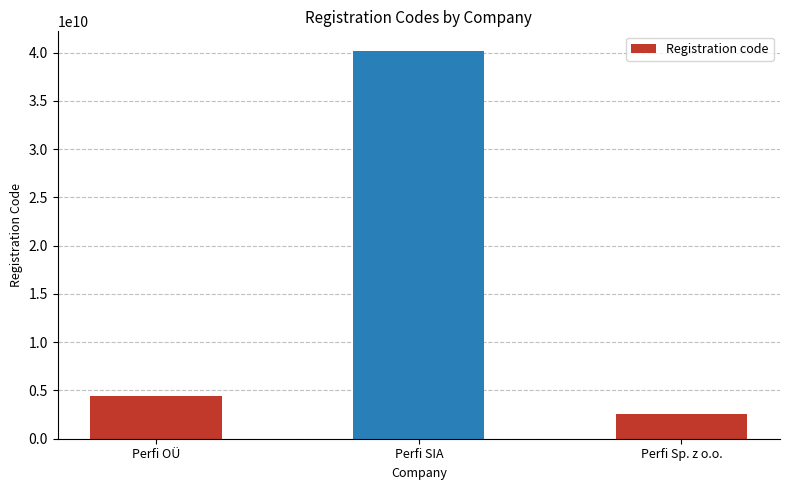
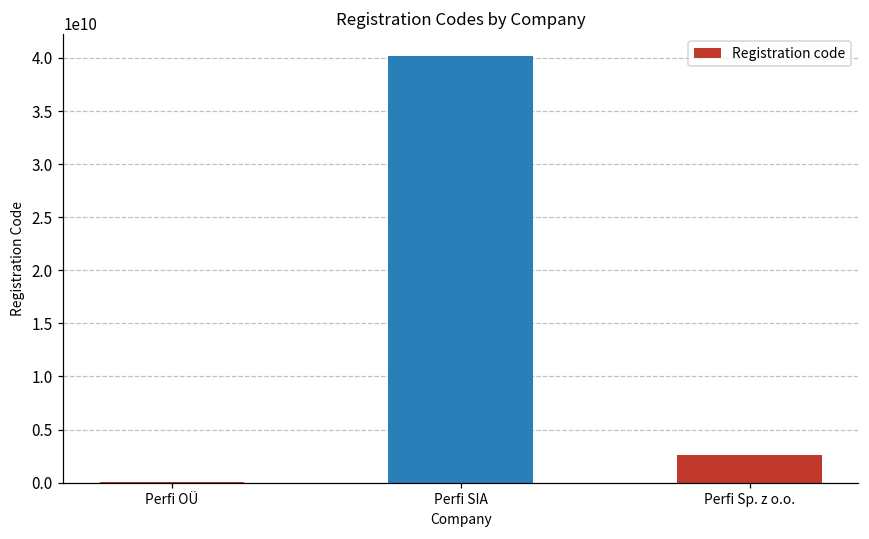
  {
-   "Perfi OÜ": 4000000000,
+   "Perfi OÜ": 0,
    "Perfi SIA": 40000000000,
    "Perfi Sp. z o.o.": 3000000000
  }
